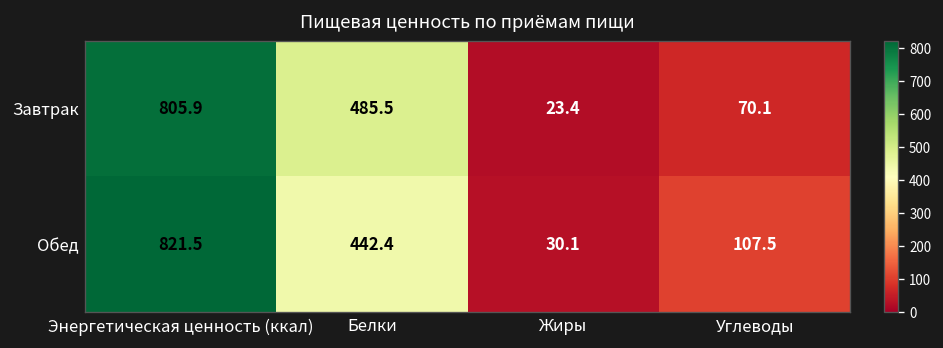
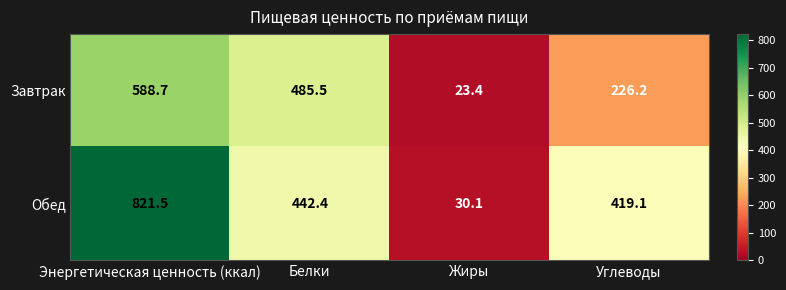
  {
    "Завтрак": {
-     "Энергетическая ценность (ккал)": 805.9,
+     "Энергетическая ценность (ккал)": 588.7,
      "Белки": 485.5,
      "Жиры": 23.4,
-     "Углеводы": 70.1
+     "Углеводы": 226.2
    },
    "Обед": {
      "Энергетическая ценность (ккал)": 821.5,
      "Белки": 442.4,
      "Жиры": 30.1,
-     "Углеводы": 107.5
+     "Углеводы": 419.1
    }
  }
